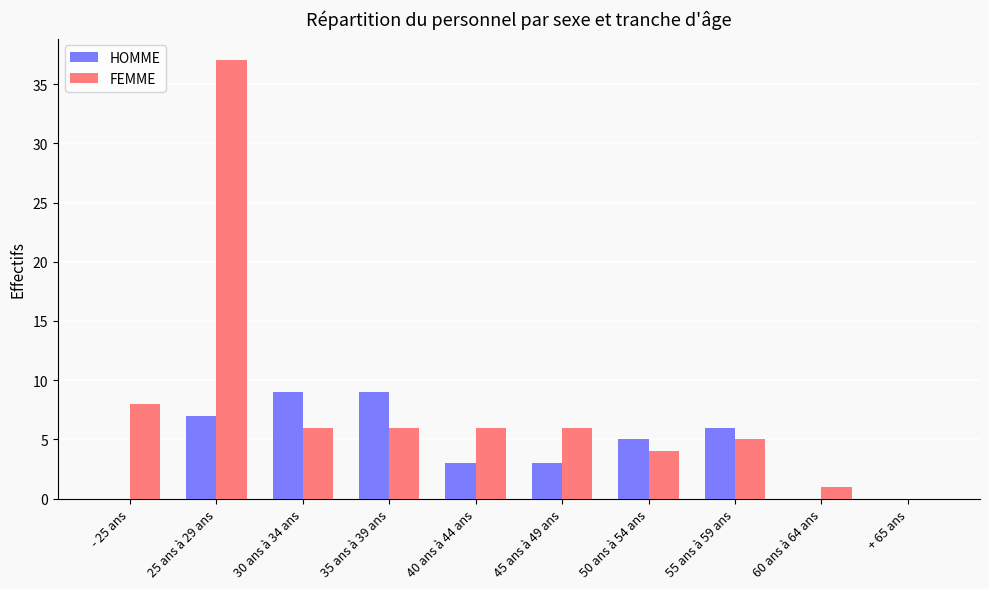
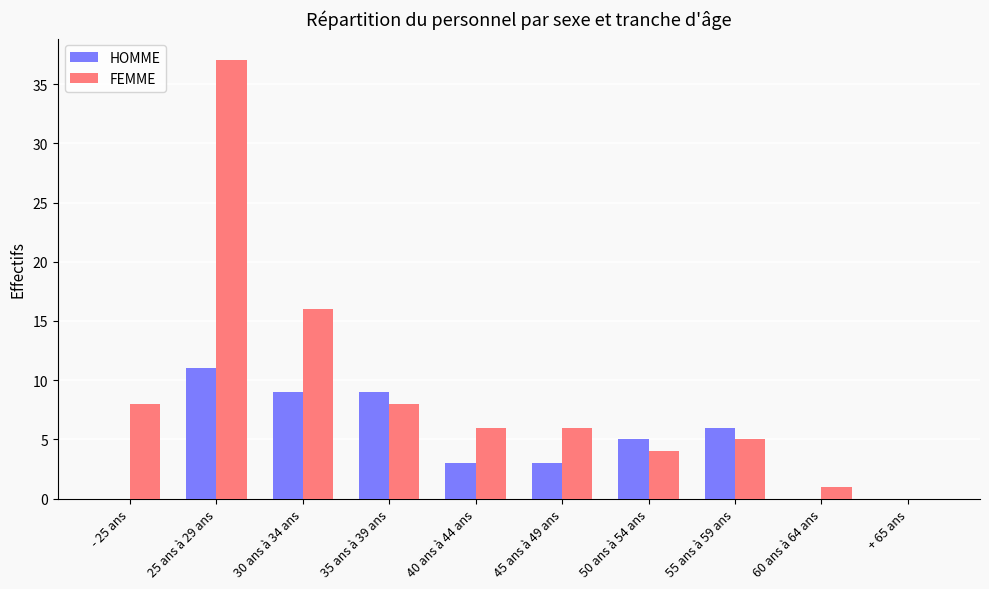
  {
    "HOMME": {
      "- 25 ans": 0,
-     "25 ans à 29 ans": 7,
+     "25 ans à 29 ans": 11,
      "30 ans à 34 ans": 9,
      "35 ans à 39 ans": 9,
      "40 ans à 44 ans": 3,
      "45 ans à 49 ans": 3,
      "50 ans à 54 ans": 5,
      "55 ans à 59 ans": 6,
      "60 ans à 64 ans": 0,
      "+ 65 ans": 0
    },
    "FEMME": {
      "- 25 ans": 8,
      "25 ans à 29 ans": 37,
-     "30 ans à 34 ans": 6,
-     "35 ans à 39 ans": 6,
+     "30 ans à 34 ans": 16,
+     "35 ans à 39 ans": 8,
      "40 ans à 44 ans": 6,
      "45 ans à 49 ans": 6,
      "50 ans à 54 ans": 4,
      "55 ans à 59 ans": 5,
      "60 ans à 64 ans": 1,
      "+ 65 ans": 0
    }
  }
